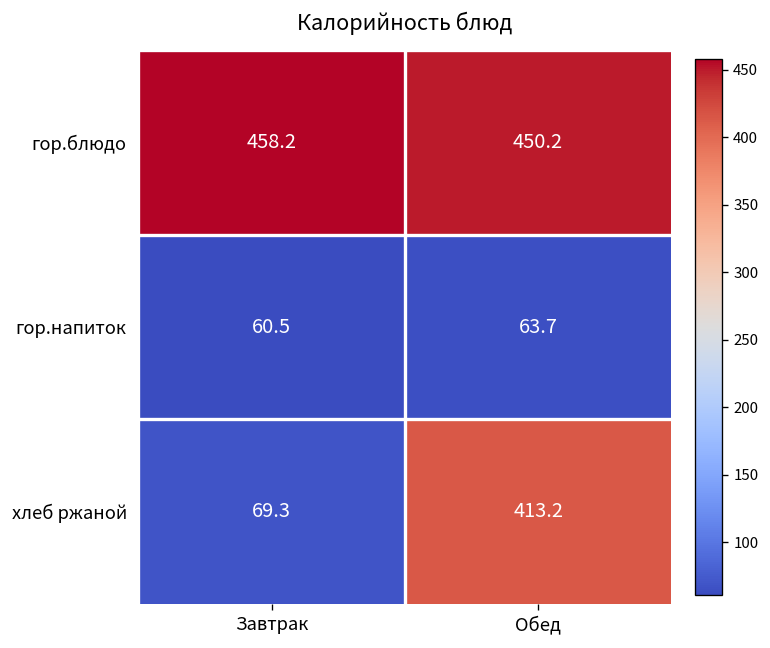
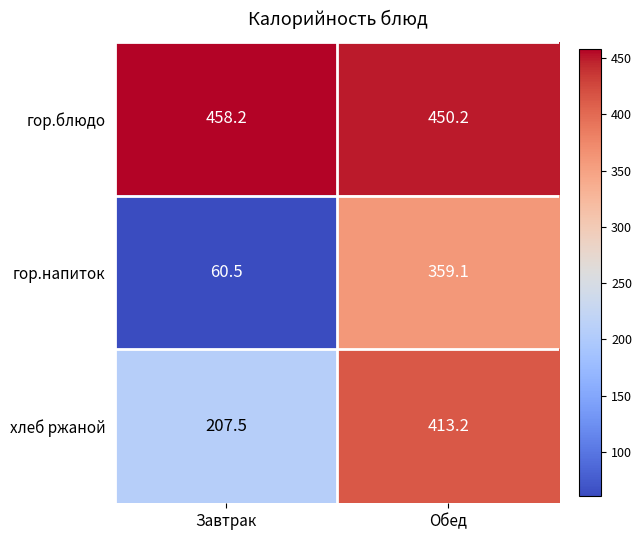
  {
    "гор.блюдо": {
      "Завтрак": 458.2,
      "Обед": 450.2
    },
    "гор.напиток": {
      "Завтрак": 60.5,
-     "Обед": 63.7
+     "Обед": 359.1
    },
    "хлеб ржаной": {
-     "Завтрак": 69.3,
+     "Завтрак": 207.5,
      "Обед": 413.2
    }
  }
